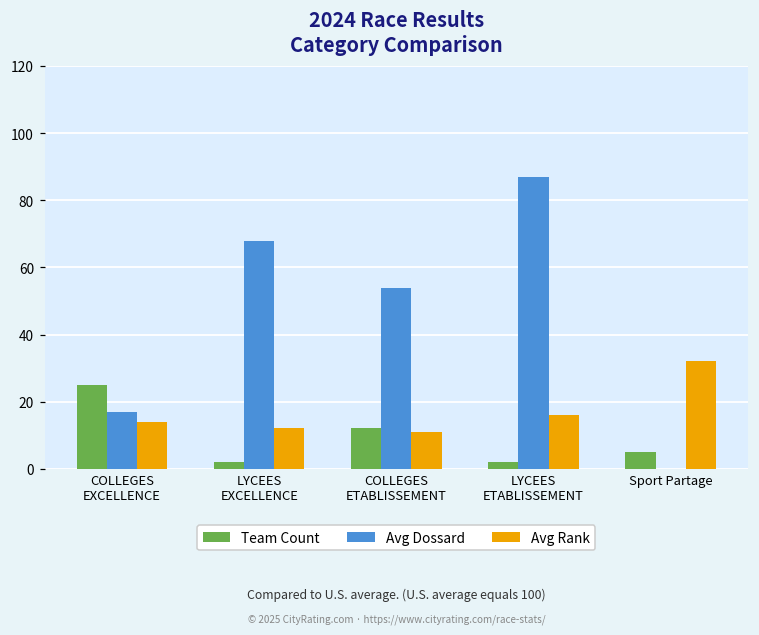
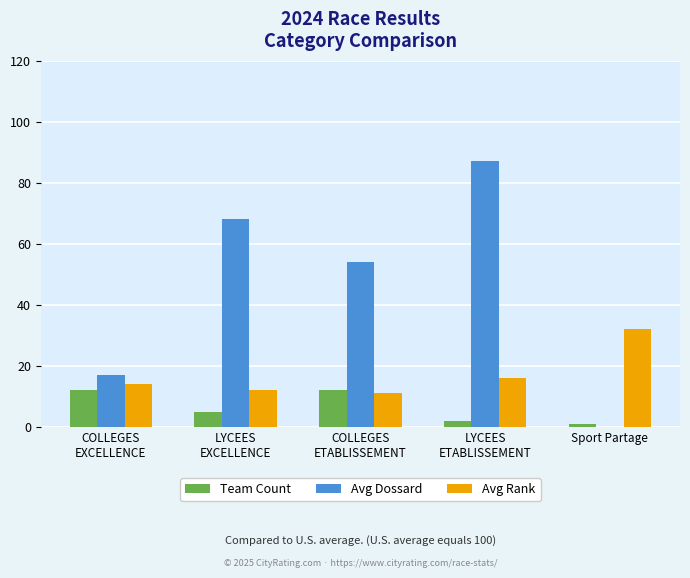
  {
    "Team Count": {
-     "COLLEGES EXCELLENCE": 25,
-     "LYCEES EXCELLENCE": 2,
+     "COLLEGES EXCELLENCE": 12,
+     "LYCEES EXCELLENCE": 5,
      "COLLEGES ETABLISSEMENT": 12,
      "LYCEES ETABLISSEMENT": 2,
-     "Sport Partage": 5
+     "Sport Partage": 1
    },
    "Avg Dossard": {
      "COLLEGES EXCELLENCE": 17,
      "LYCEES EXCELLENCE": 68,
      "COLLEGES ETABLISSEMENT": 54,
      "LYCEES ETABLISSEMENT": 87,
      "Sport Partage": 0
    },
    "Avg Rank": {
      "COLLEGES EXCELLENCE": 14,
      "LYCEES EXCELLENCE": 12,
      "COLLEGES ETABLISSEMENT": 11,
      "LYCEES ETABLISSEMENT": 16,
      "Sport Partage": 32
    }
  }
